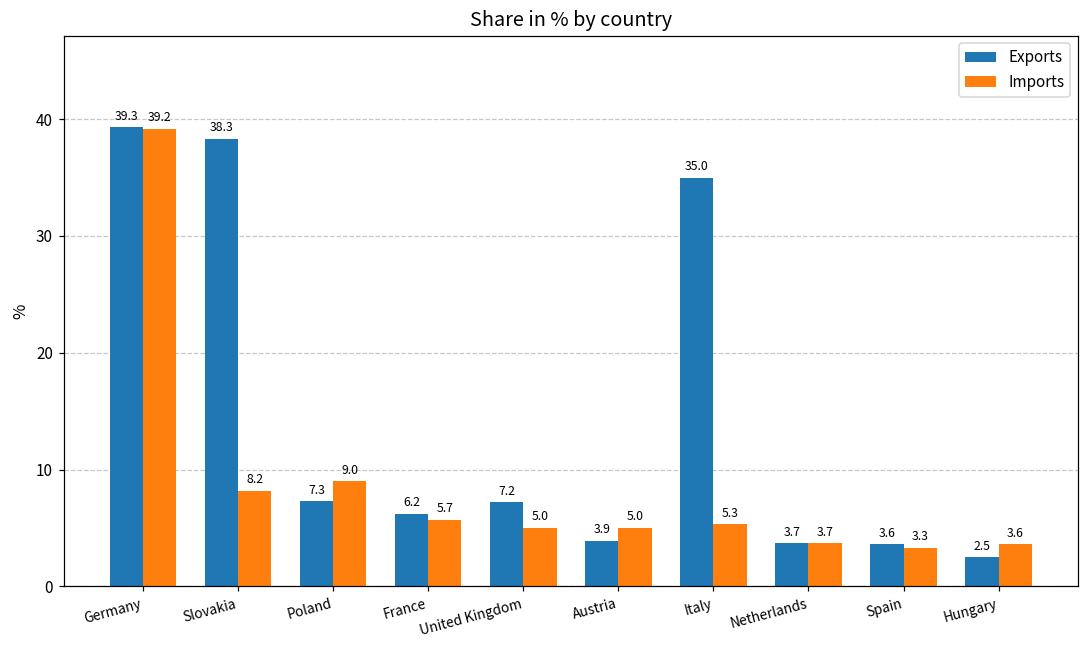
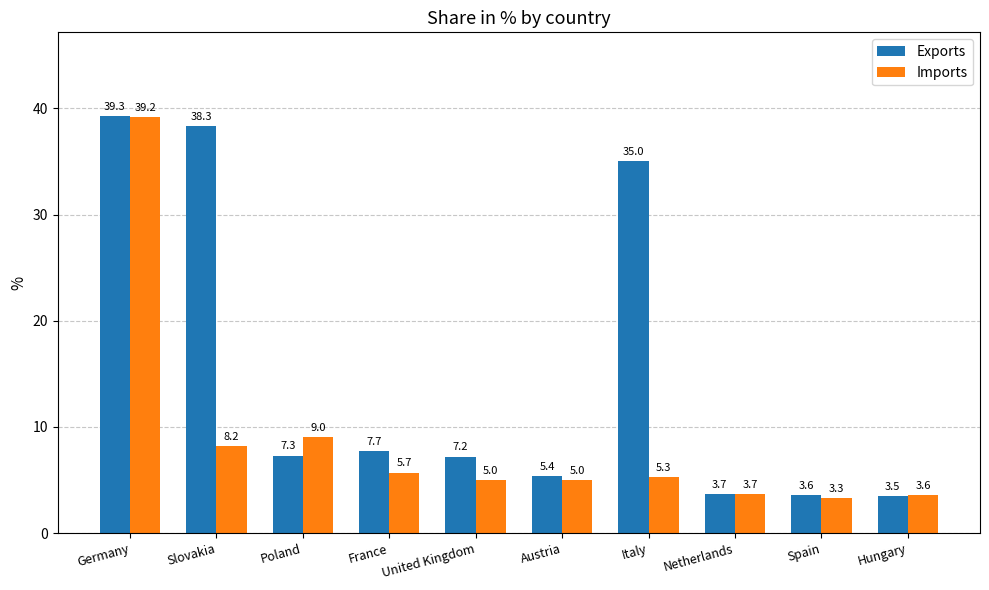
  {
    "Exports": {
      "Germany": 39.3,
      "Slovakia": 38.3,
      "Poland": 7.3,
-     "France": 6.2,
+     "France": 7.7,
      "United Kingdom": 7.2,
-     "Austria": 3.9,
+     "Austria": 5.4,
      "Italy": 35.0,
      "Netherlands": 3.7,
      "Spain": 3.6,
-     "Hungary": 2.5
+     "Hungary": 3.5
    },
    "Imports": {
      "Germany": 39.2,
      "Slovakia": 8.2,
      "Poland": 9.0,
      "France": 5.7,
      "United Kingdom": 5.0,
      "Austria": 5.0,
      "Italy": 5.3,
      "Netherlands": 3.7,
      "Spain": 3.3,
      "Hungary": 3.6
    }
  }
